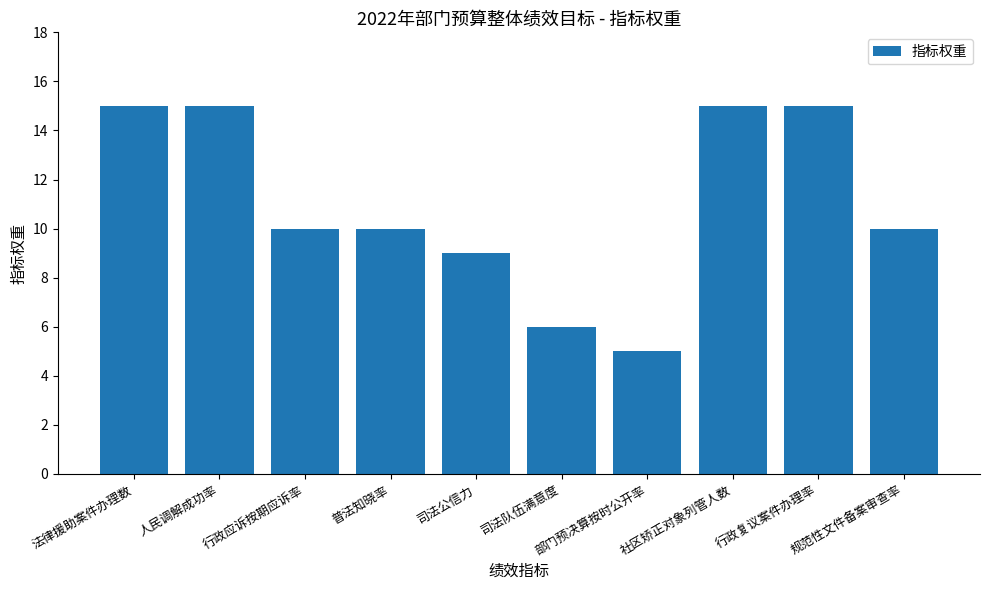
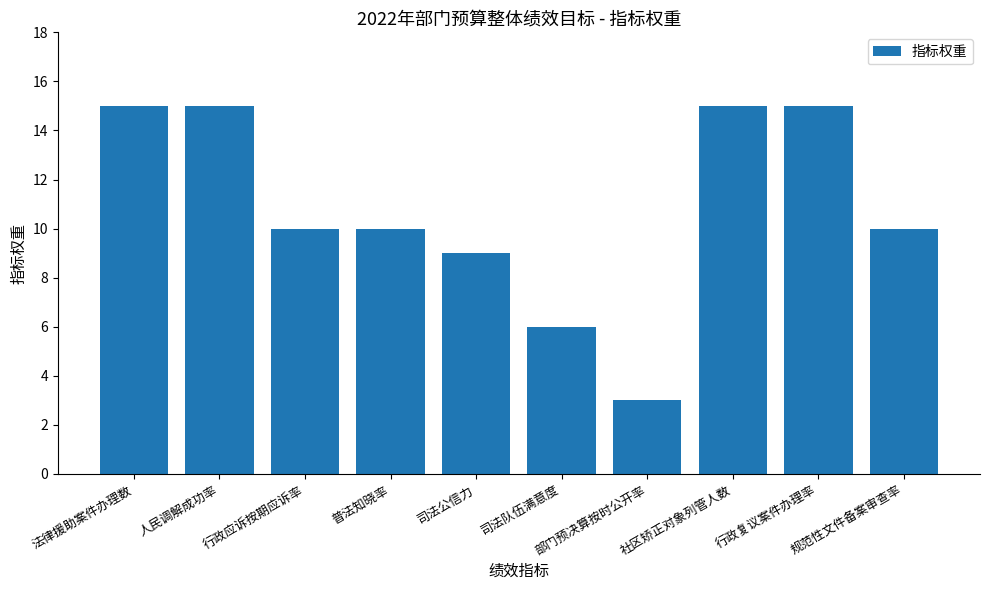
  {
    "法律援助案件办理数": 15,
    "人民调解成功率": 15,
    "行政应诉按期应诉率": 10,
    "普法知晓率": 10,
    "司法公信力": 9,
    "司法队伍满意度": 6,
-   "部门预决算按时公开率": 5,
+   "部门预决算按时公开率": 3,
    "社区矫正对象列管人数": 15,
    "行政复议案件办理率": 15,
    "规范性文件备案审查率": 10
  }
